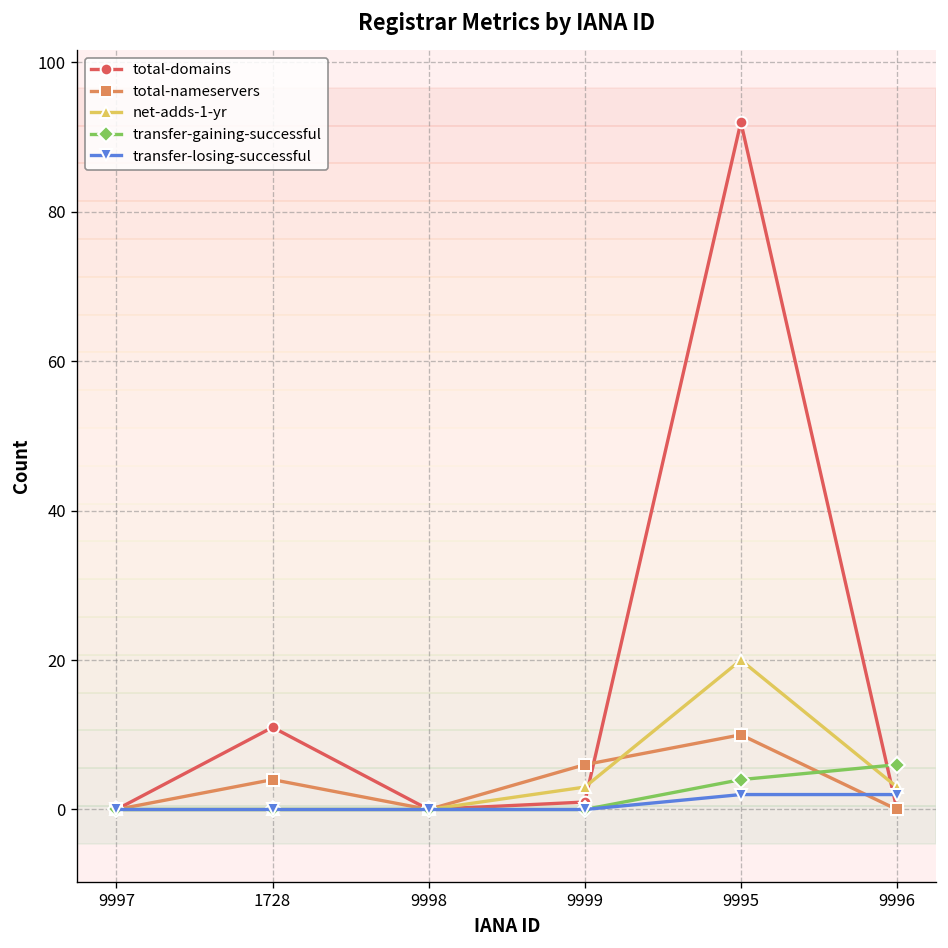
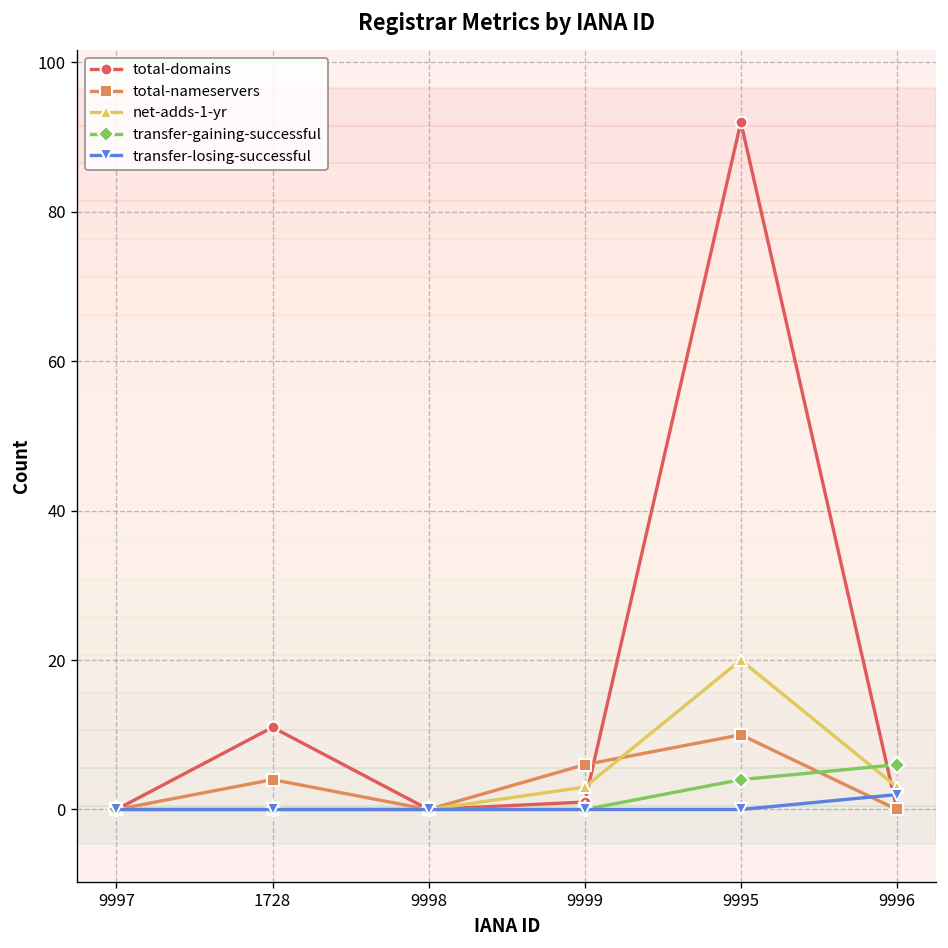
  {
    "net-adds-1-yr": {
      "9999": 3,
      "9995": 20,
      "9996": 3
    },
    "transfer-gaining-successful": {
      "9995": 4,
      "9996": 6
    },
    "transfer-losing-successful": {
-     "9995": 2,
+     "9995": 0,
      "9996": 2
    }
  }
